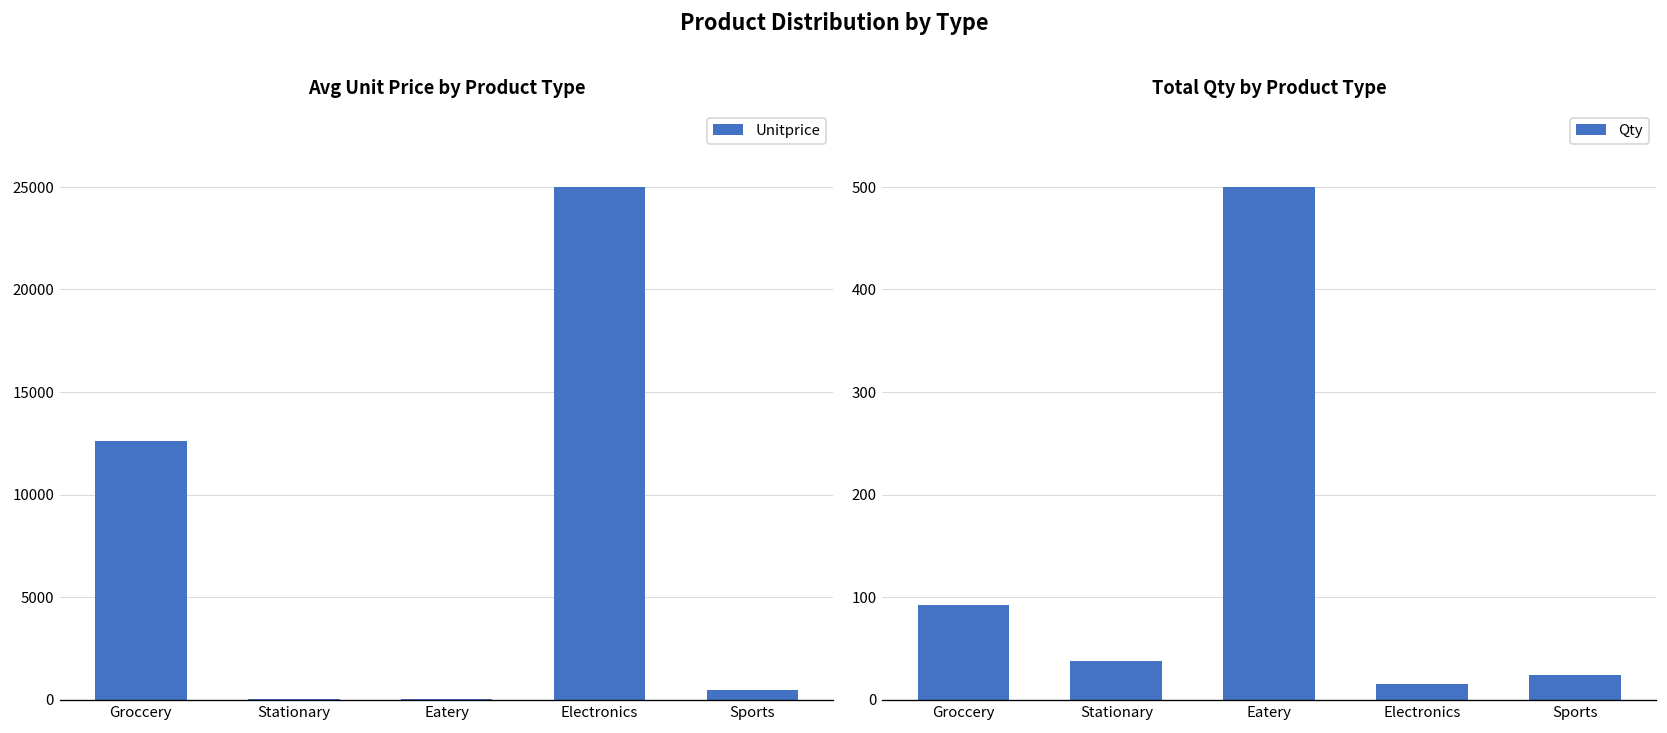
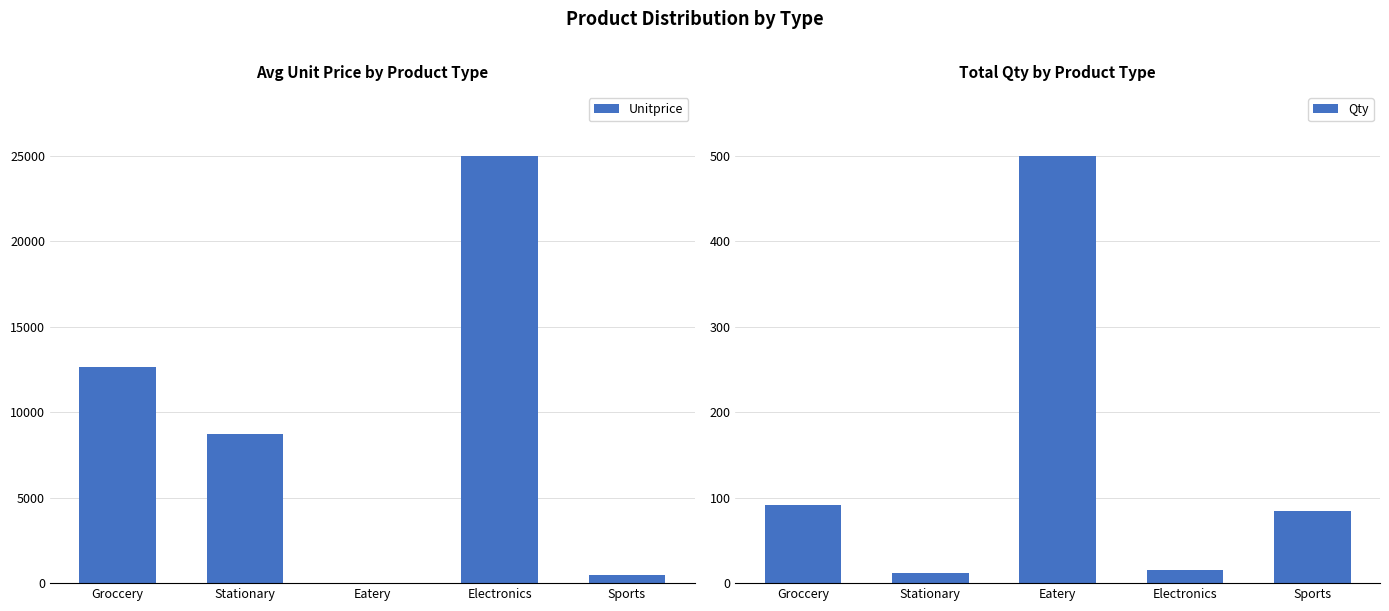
  {
    "Avg Unit Price by Product Type": {
      "Groccery": 12600,
-     "Stationary": 0,
+     "Stationary": 8700,
      "Electronics": 25000,
      "Sports": 500
    },
    "Total Qty by Product Type": {
      "Groccery": 90,
-     "Stationary": 40,
+     "Stationary": 10,
      "Eatery": 500,
      "Electronics": 20,
-     "Sports": 20
+     "Sports": 90
    }
  }
